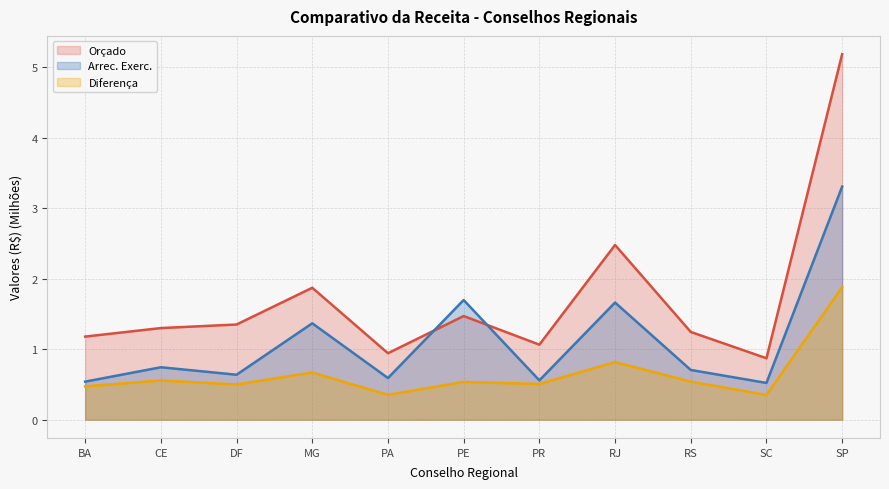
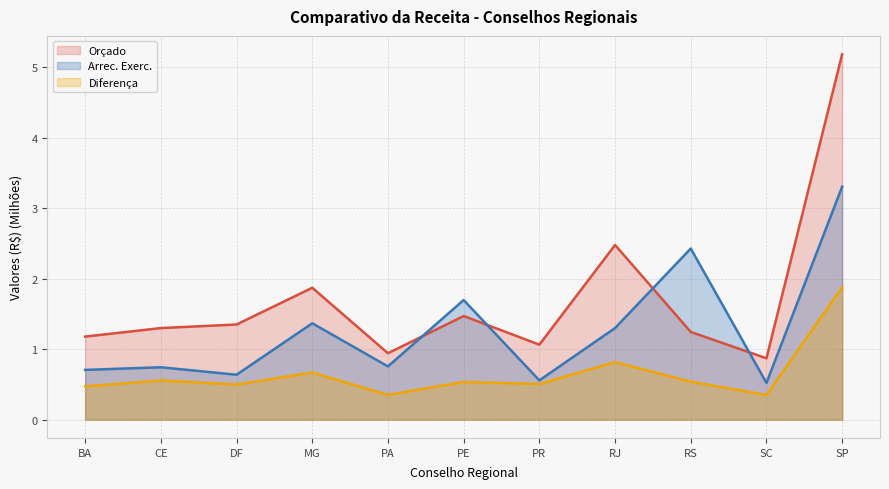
  {
    "Arrec. Exerc.": {
-     "BA": 0.5,
+     "BA": 0.7,
      "CE": 0.7,
      "DF": 0.6,
      "MG": 1.4,
-     "PA": 0.6,
+     "PA": 0.8,
      "PE": 1.7,
      "PR": 0.6,
-     "RJ": 1.7,
-     "RS": 0.7,
+     "RJ": 1.3,
+     "RS": 2.4,
      "SC": 0.5,
      "SP": 3.3
    }
  }
